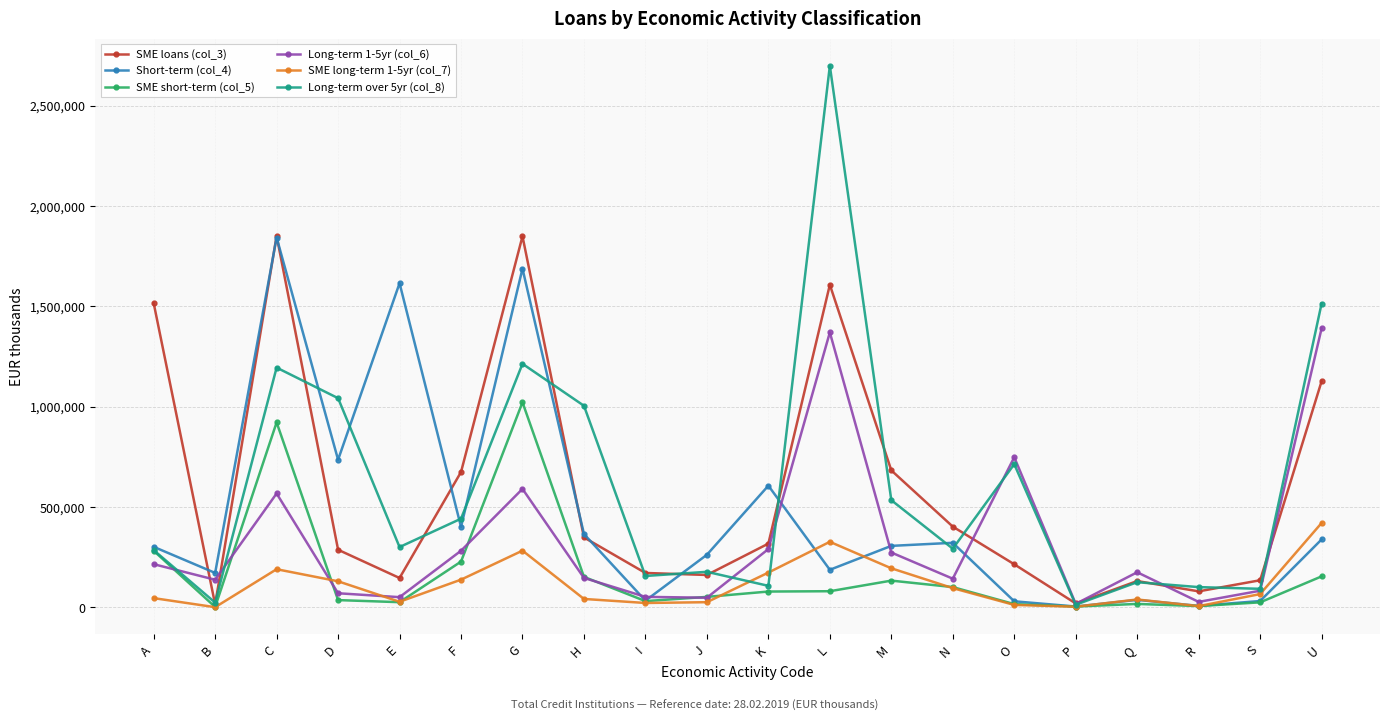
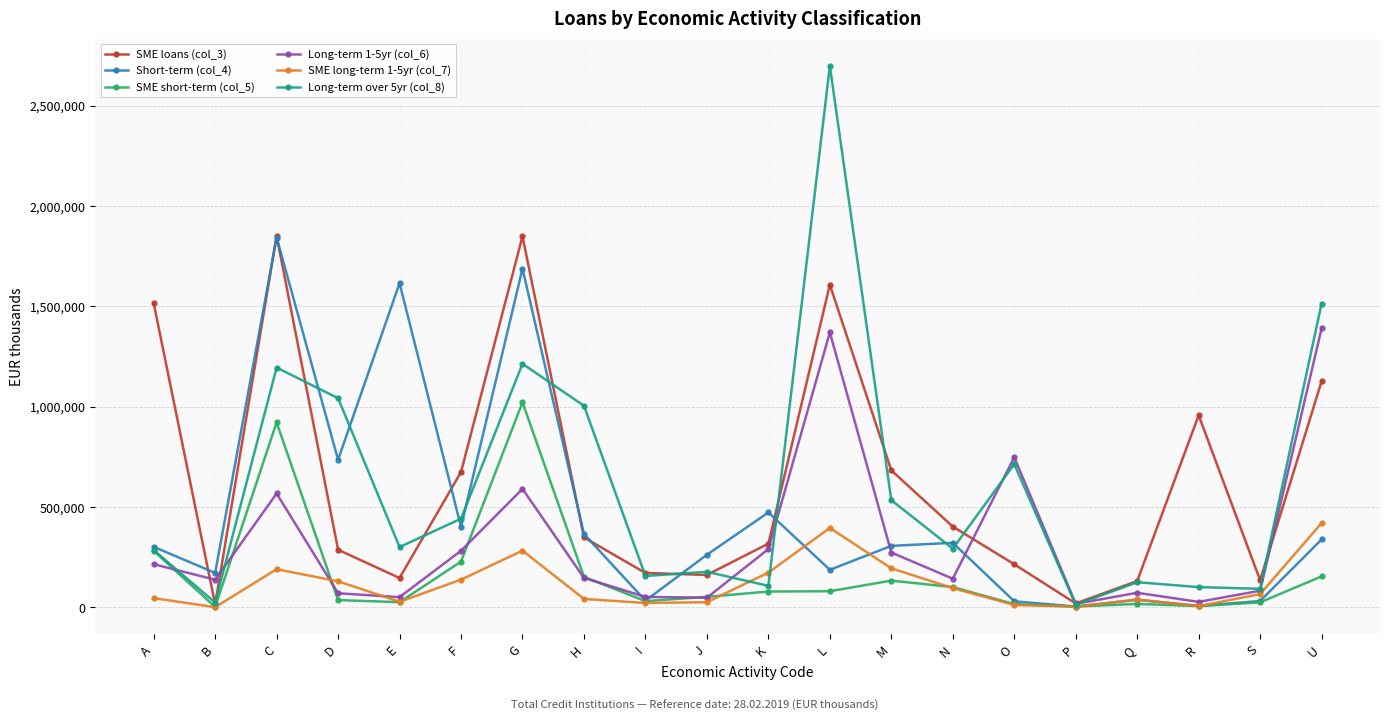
  {
    "SME loans (col_3)": {
      "A": "1,520,000",
      "D": "290,000",
      "E": "150,000",
      "F": "670,000",
      "G": "1,850,000",
      "H": "350,000",
      "I": "170,000",
      "J": "160,000",
      "K": "320,000",
      "L": "1,610,000",
      "M": "680,000",
      "N": "400,000",
      "O": "210,000",
-     "R": "80,000",
+     "R": "960,000",
      "S": "140,000",
      "U": "1,130,000"
    },
    "Short-term (col_4)": {
      "A": "300,000",
      "B": "170,000",
      "D": "740,000",
      "E": "1,620,000",
      "F": "400,000",
      "G": "1,690,000",
      "H": "370,000",
      "J": "260,000",
-     "K": "610,000",
+     "K": "470,000",
      "L": "190,000",
      "M": "310,000",
      "N": "320,000",
      "O": "30,000",
      "U": "340,000"
    },
    "Long-term 1-5yr (col_6)": {
      "A": "220,000",
      "B": "140,000",
      "C": "570,000",
      "D": "70,000",
      "E": "50,000",
      "F": "280,000",
      "G": "590,000",
      "I": "50,000",
      "K": "290,000",
      "L": "1,370,000",
      "M": "270,000",
      "N": "140,000",
      "O": "750,000",
-     "Q": "180,000",
+     "Q": "70,000",
      "R": "30,000",
      "U": "1,390,000"
    },
    "SME long-term 1-5yr (col_7)": {
      "A": "50,000",
      "C": "190,000",
      "D": "130,000",
      "F": "140,000",
      "G": "280,000",
      "H": "40,000",
      "J": "30,000",
      "K": "170,000",
-     "L": "330,000",
+     "L": "400,000",
      "M": "190,000",
      "S": "70,000",
      "U": "420,000"
    }
  }
